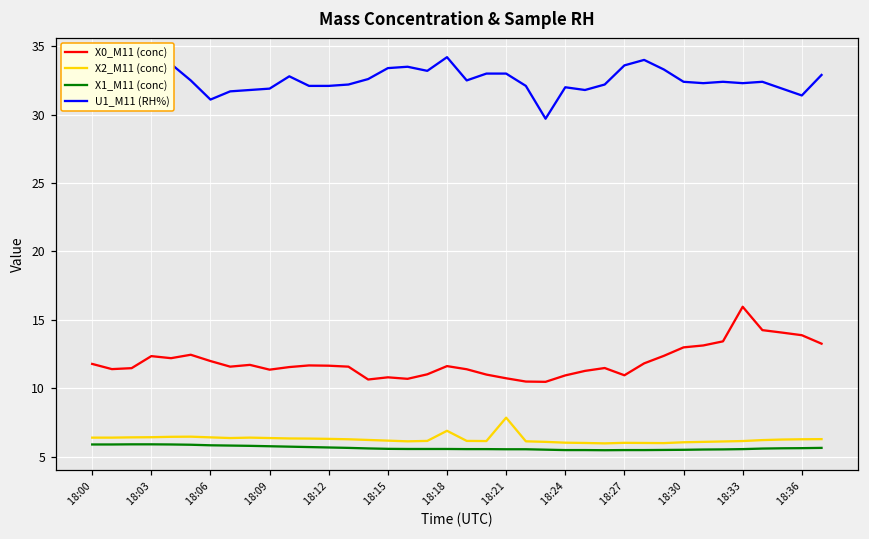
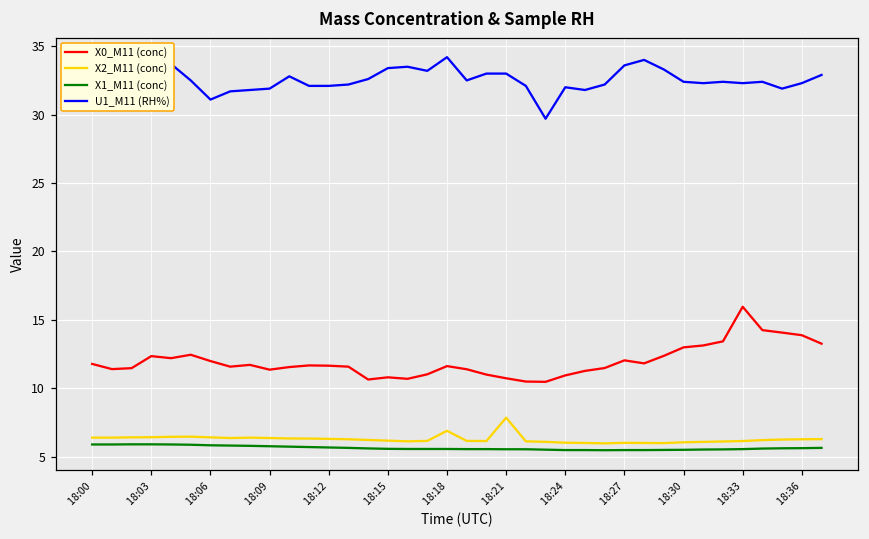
  {
    "X0_M11 (conc)": {
      "18:00": 11.8,
      "18:03": 12.3,
      "18:06": 12.0,
      "18:09": 11.4,
      "18:12": 11.6,
      "18:15": 10.8,
      "18:18": 11.6,
      "18:21": 10.7,
      "18:24": 10.9,
-     "18:27": 10.9,
+     "18:27": 12.0,
      "18:30": 13.0,
      "18:33": 16.0,
      "18:36": 13.9
    },
    "X2_M11 (conc)": {
      "18:00": 6.4,
      "18:03": 6.4,
      "18:06": 6.4,
      "18:09": 6.4,
      "18:12": 6.3,
      "18:15": 6.2,
      "18:18": 6.9,
      "18:21": 7.8,
      "18:24": 6.0,
      "18:27": 6.0,
      "18:30": 6.0,
      "18:33": 6.1,
      "18:36": 6.3
    },
    "X1_M11 (conc)": {
      "18:00": 5.9,
      "18:03": 5.9,
      "18:06": 5.8,
      "18:09": 5.8,
      "18:12": 5.7,
      "18:15": 5.6,
      "18:18": 5.6,
      "18:21": 5.5,
      "18:24": 5.5,
      "18:27": 5.5,
      "18:30": 5.5,
      "18:33": 5.5,
      "18:36": 5.6
    },
    "U1_M11 (RH%)": {
      "18:06": 31.1,
      "18:09": 31.9,
      "18:12": 32.1,
      "18:15": 33.4,
      "18:18": 34.2,
      "18:21": 33.0,
      "18:24": 32.0,
      "18:27": 33.6,
      "18:30": 32.4,
      "18:33": 32.3,
-     "18:36": 31.4
+     "18:36": 32.3
    }
  }
